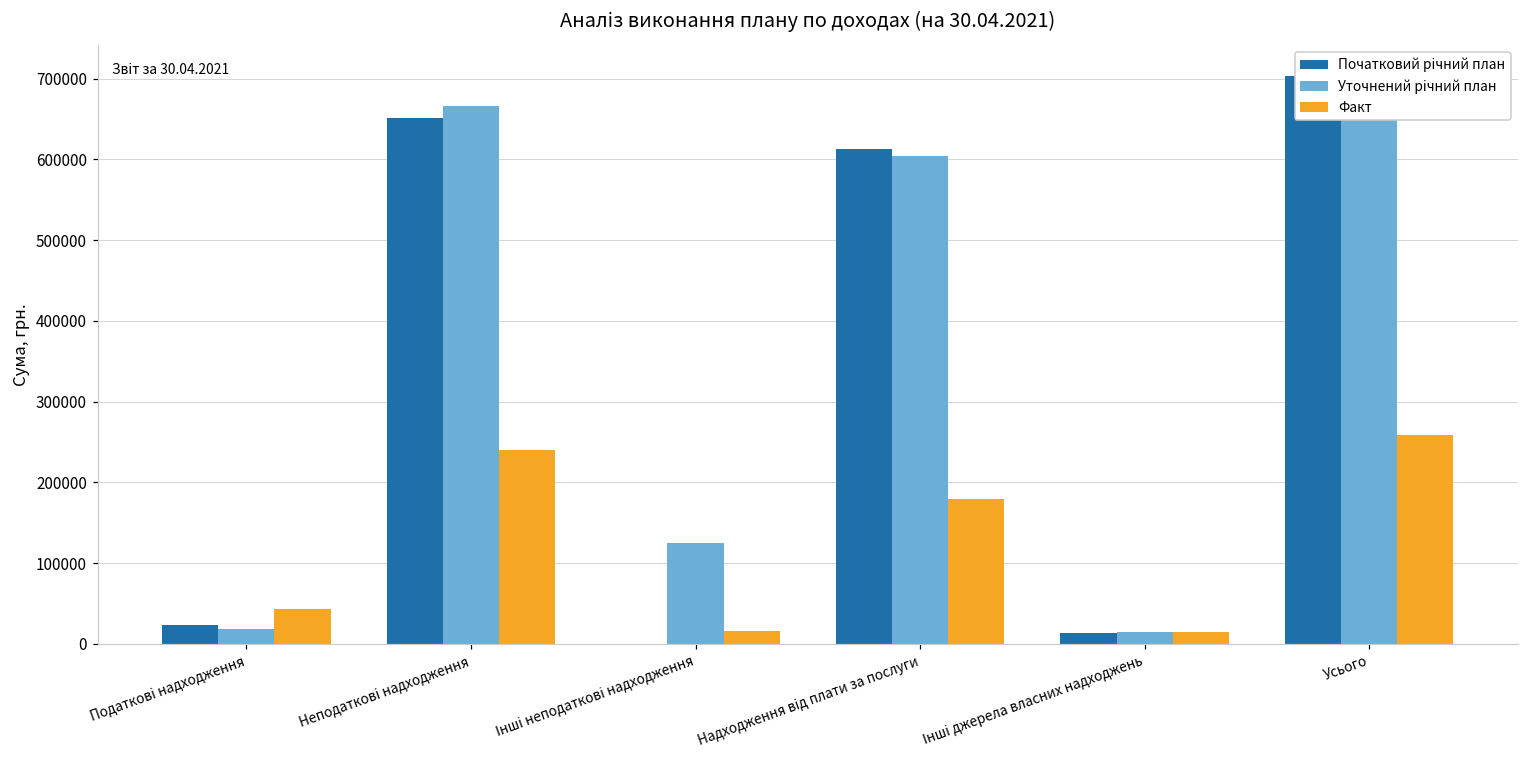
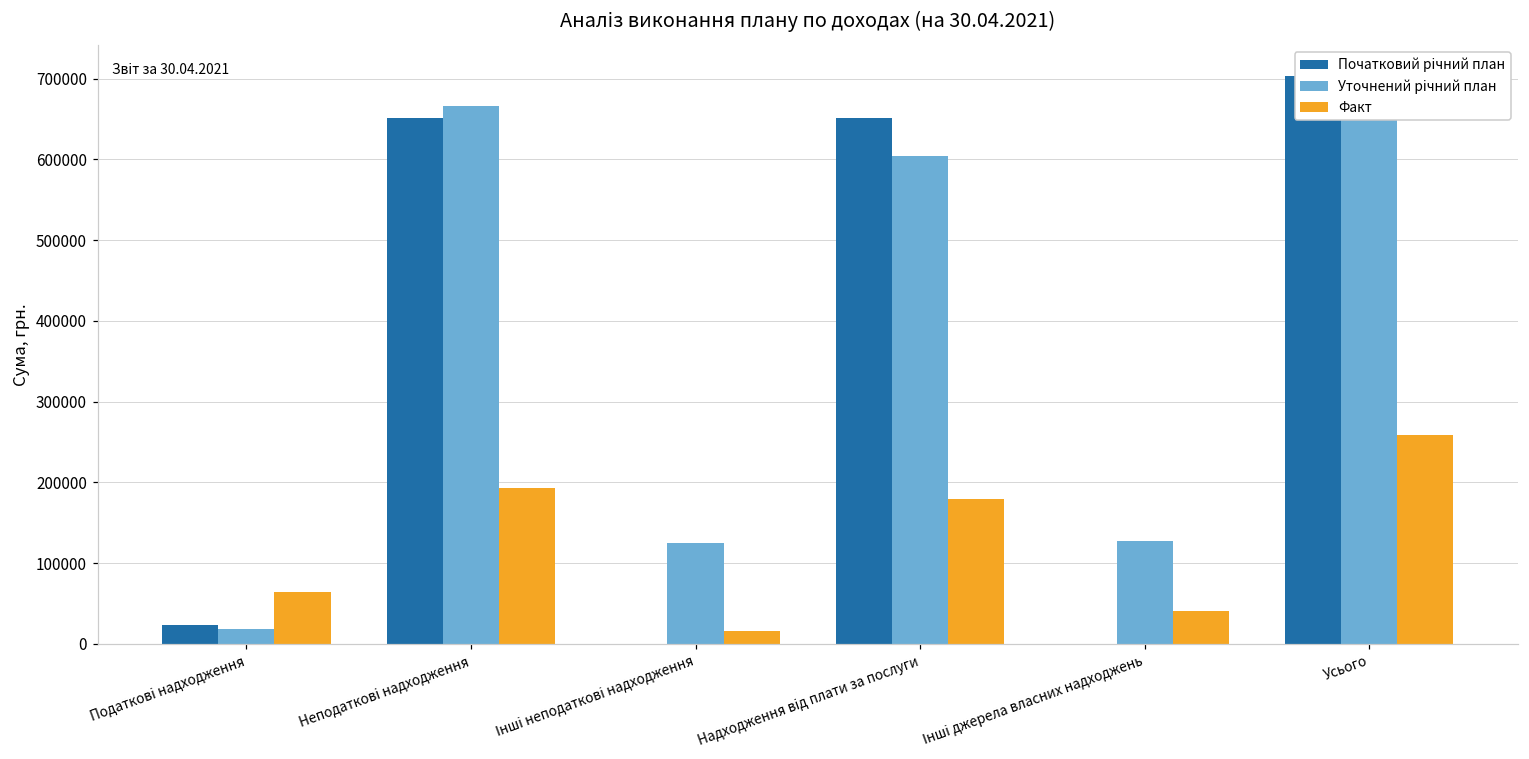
  {
    "Початковий річний план": {
      "Податкові надходження": 20000,
      "Неподаткові надходження": 650000,
      "Інші неподаткові надходження": 0,
-     "Надходження від плати за послуги": 610000,
-     "Інші джерела власних надходжень": 10000
+     "Надходження від плати за послуги": 650000,
+     "Інші джерела власних надходжень": 0
    },
    "Уточнений річний план": {
      "Податкові надходження": 20000,
      "Неподаткові надходження": 670000,
      "Інші неподаткові надходження": 130000,
      "Надходження від плати за послуги": 600000,
-     "Інші джерела власних надходжень": 10000
+     "Інші джерела власних надходжень": 130000
    },
    "Факт": {
-     "Податкові надходження": 40000,
-     "Неподаткові надходження": 240000,
+     "Податкові надходження": 60000,
+     "Неподаткові надходження": 190000,
      "Інші неподаткові надходження": 20000,
      "Надходження від плати за послуги": 180000,
-     "Інші джерела власних надходжень": 10000,
+     "Інші джерела власних надходжень": 40000,
      "Усього": 260000
    }
  }
